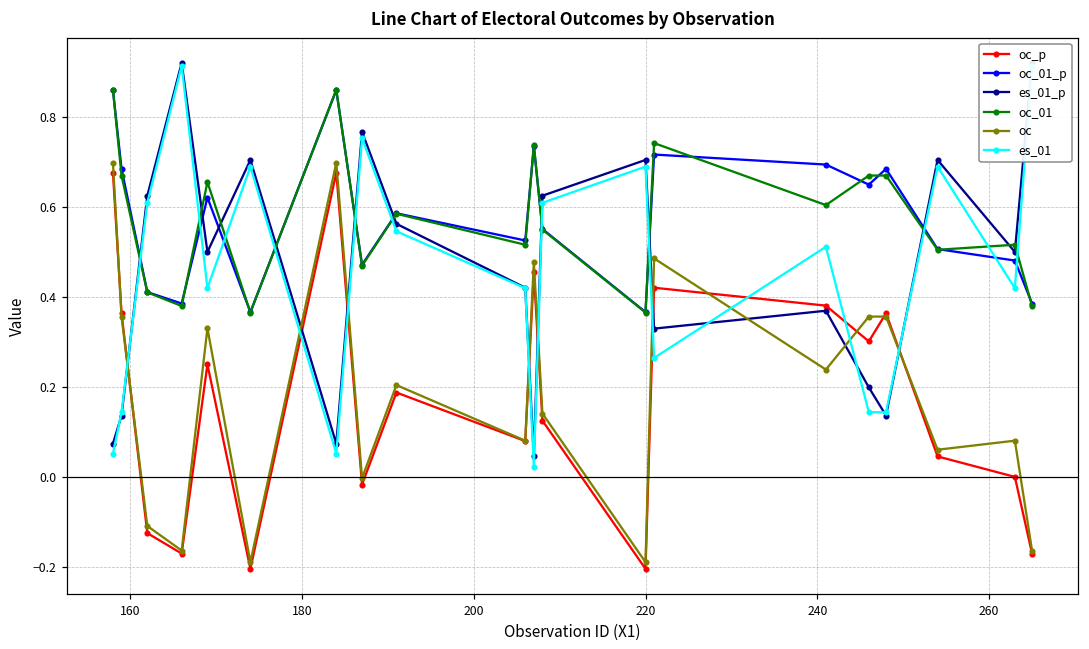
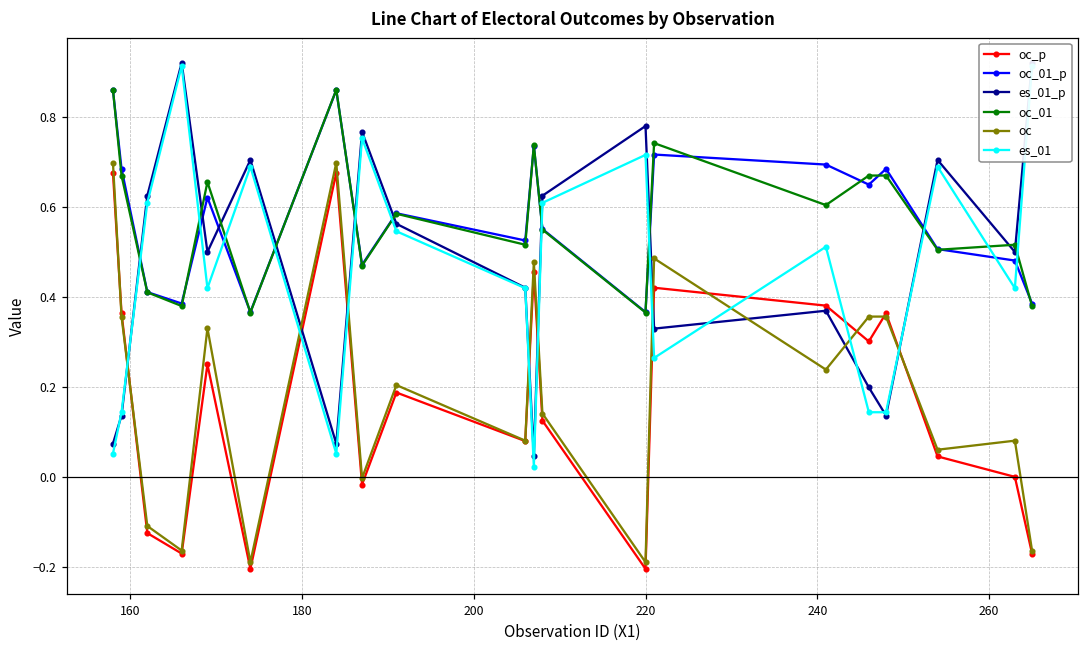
  {
    "oc_p": {
      "220": -0.20
    },
    "es_01_p": {
-     "220": 0.70
+     "220": 0.78
    },
    "oc": {
      "220": -0.19
    },
    "es_01": {
-     "220": 0.69
+     "220": 0.72
    }
  }
